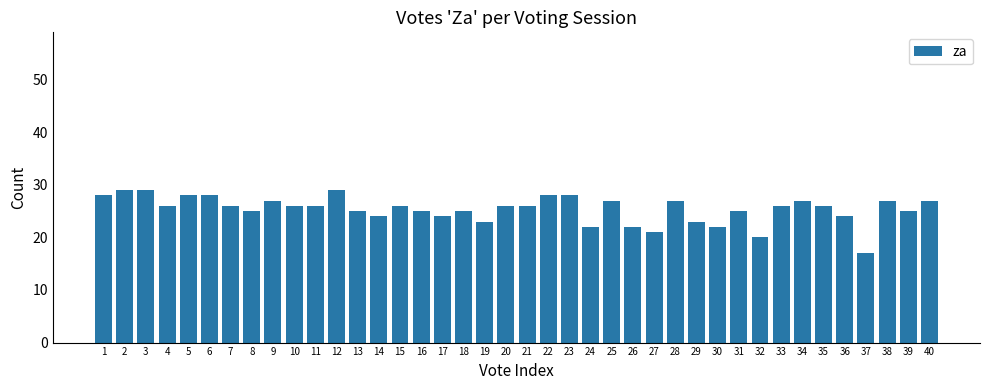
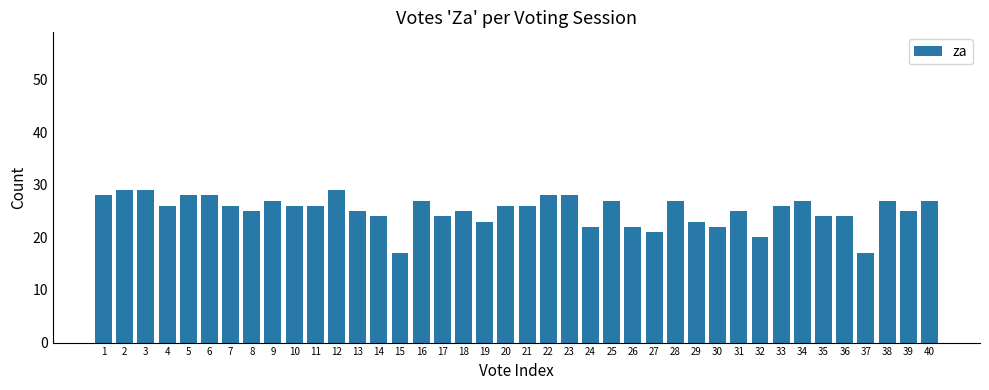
  {
    "1": 28,
    "2": 29,
    "3": 29,
    "4": 26,
    "5": 28,
    "6": 28,
    "7": 26,
    "8": 25,
    "9": 27,
    "10": 26,
    "11": 26,
    "12": 29,
    "13": 25,
    "14": 24,
-   "15": 26,
-   "16": 25,
+   "15": 17,
+   "16": 27,
    "17": 24,
    "18": 25,
    "19": 23,
    "20": 26,
    "21": 26,
    "22": 28,
    "23": 28,
    "24": 22,
    "25": 27,
    "26": 22,
    "27": 21,
    "28": 27,
    "29": 23,
    "30": 22,
    "31": 25,
    "32": 20,
    "33": 26,
    "34": 27,
-   "35": 26,
+   "35": 24,
    "36": 24,
    "37": 17,
    "38": 27,
    "39": 25,
    "40": 27
  }
